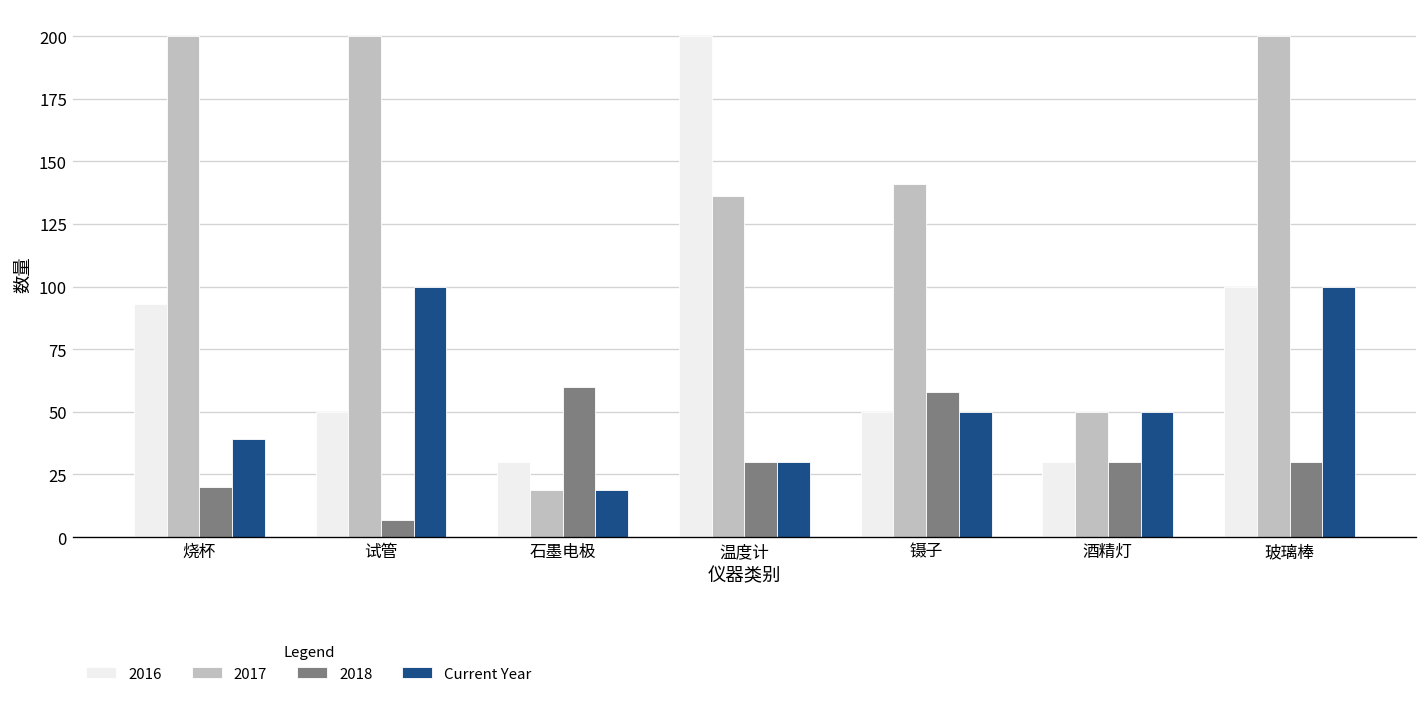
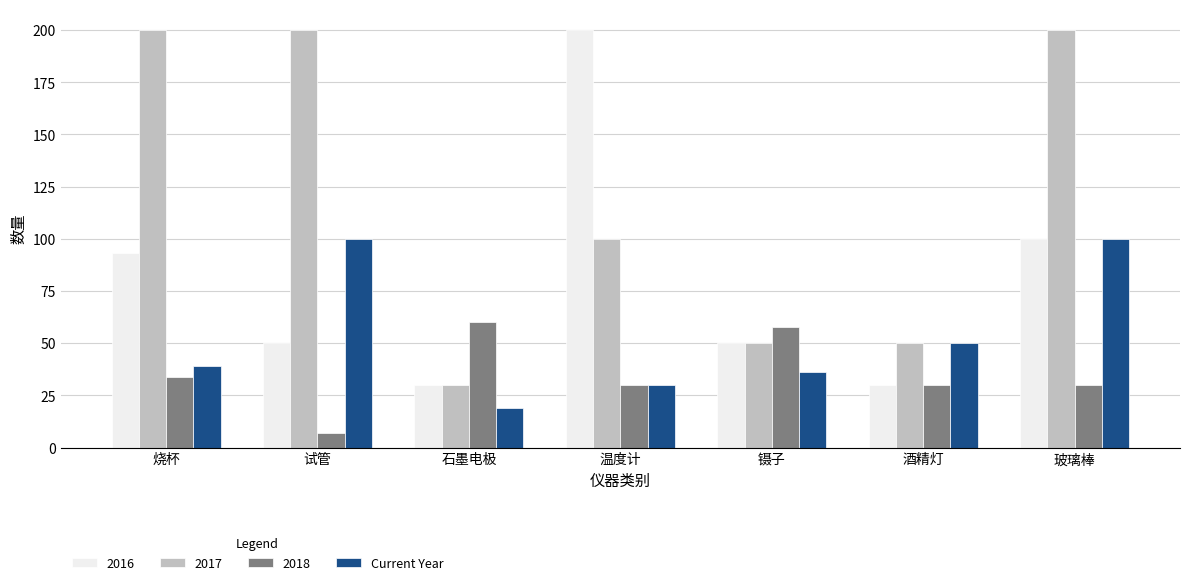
  {
    "2016": {
      "烧杯": 93,
      "试管": 50,
      "石墨电极": 30,
      "温度计": 200,
      "镊子": 50,
      "酒精灯": 30,
      "玻璃棒": 100
    },
    "2017": {
      "烧杯": 200,
      "试管": 200,
-     "石墨电极": 19,
-     "温度计": 136,
-     "镊子": 141,
+     "石墨电极": 30,
+     "温度计": 100,
+     "镊子": 50,
      "酒精灯": 50,
      "玻璃棒": 200
    },
    "2018": {
-     "烧杯": 20,
+     "烧杯": 34,
      "试管": 7,
      "石墨电极": 60,
      "温度计": 30,
      "镊子": 58,
      "酒精灯": 30,
      "玻璃棒": 30
    },
    "Current Year": {
      "烧杯": 39,
      "试管": 100,
      "石墨电极": 19,
      "温度计": 30,
-     "镊子": 50,
+     "镊子": 36,
      "酒精灯": 50,
      "玻璃棒": 100
    }
  }
